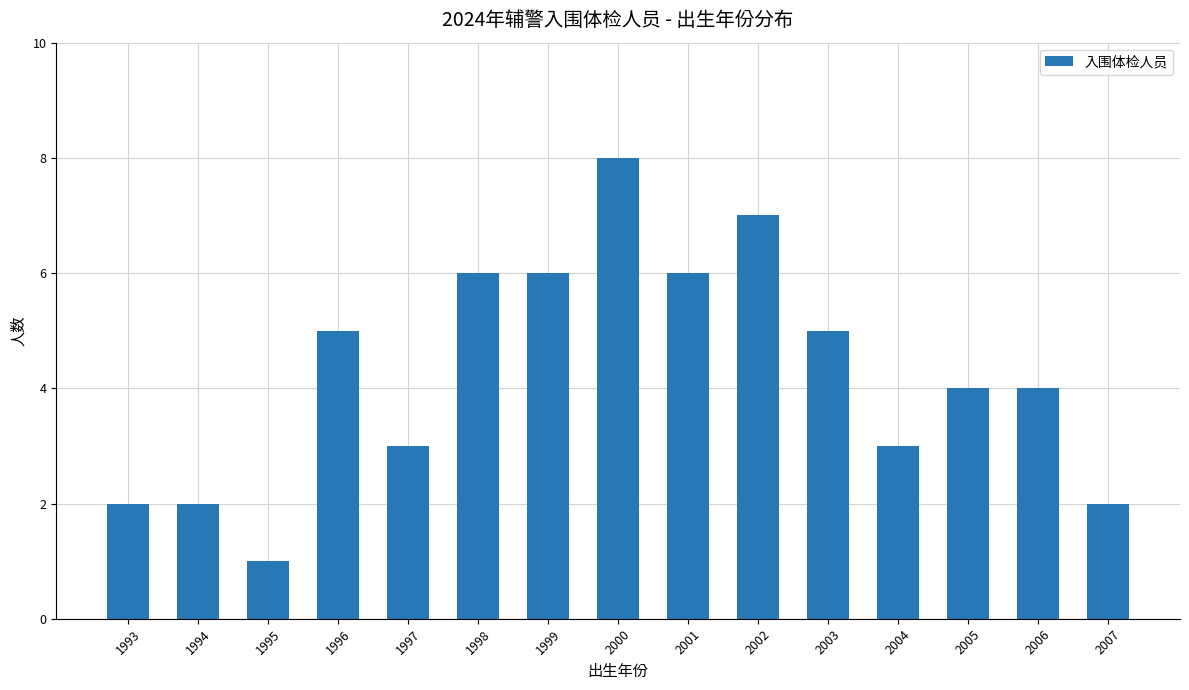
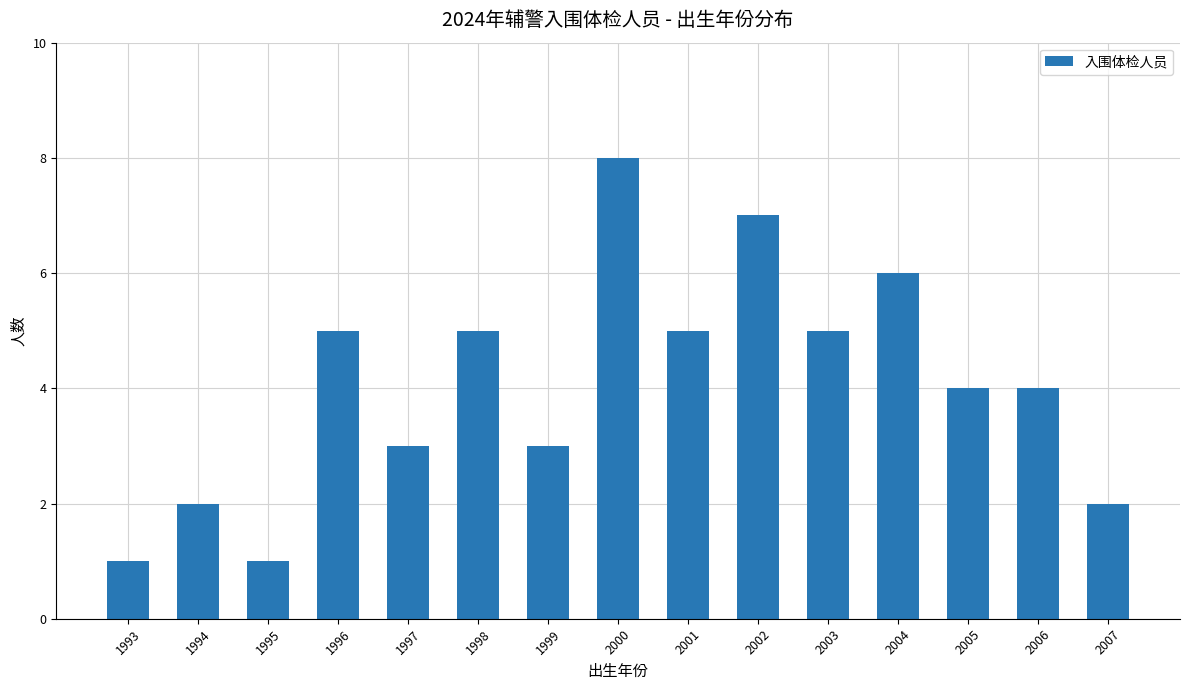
  {
-   "1993": 2,
+   "1993": 1,
    "1994": 2,
    "1995": 1,
    "1996": 5,
    "1997": 3,
-   "1998": 6,
-   "1999": 6,
+   "1998": 5,
+   "1999": 3,
    "2000": 8,
-   "2001": 6,
+   "2001": 5,
    "2002": 7,
    "2003": 5,
-   "2004": 3,
+   "2004": 6,
    "2005": 4,
    "2006": 4,
    "2007": 2
  }
